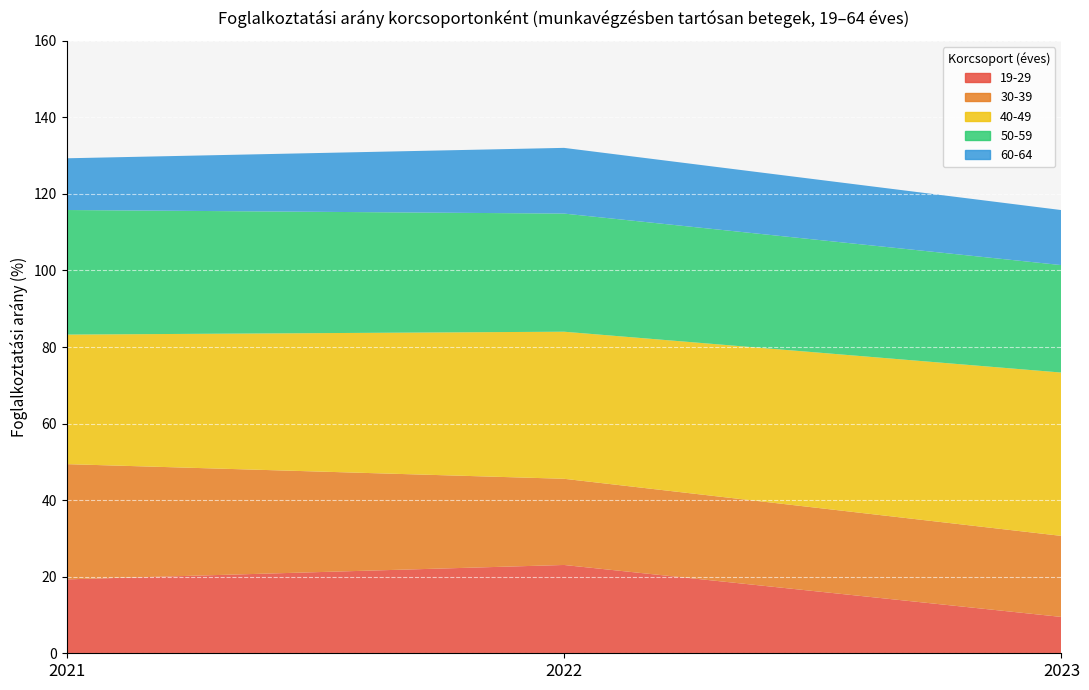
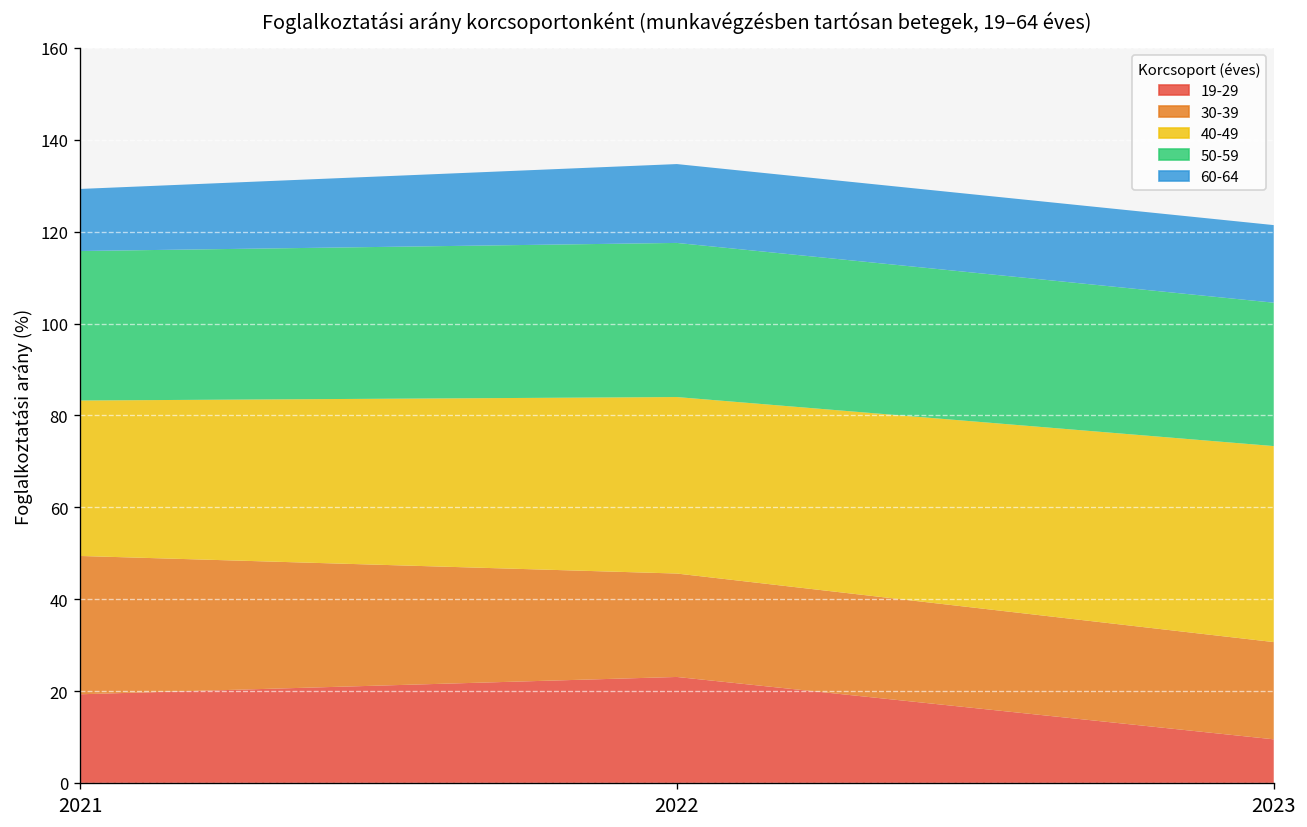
  {
    "40-49": {
      "2021": 34,
      "2022": 38,
      "2023": 43
    },
    "50-59": {
      "2021": 33,
-     "2022": 31,
-     "2023": 28
+     "2022": 34,
+     "2023": 31
    },
    "60-64": {
      "2021": 14,
      "2022": 17,
-     "2023": 14
+     "2023": 17
    }
  }
